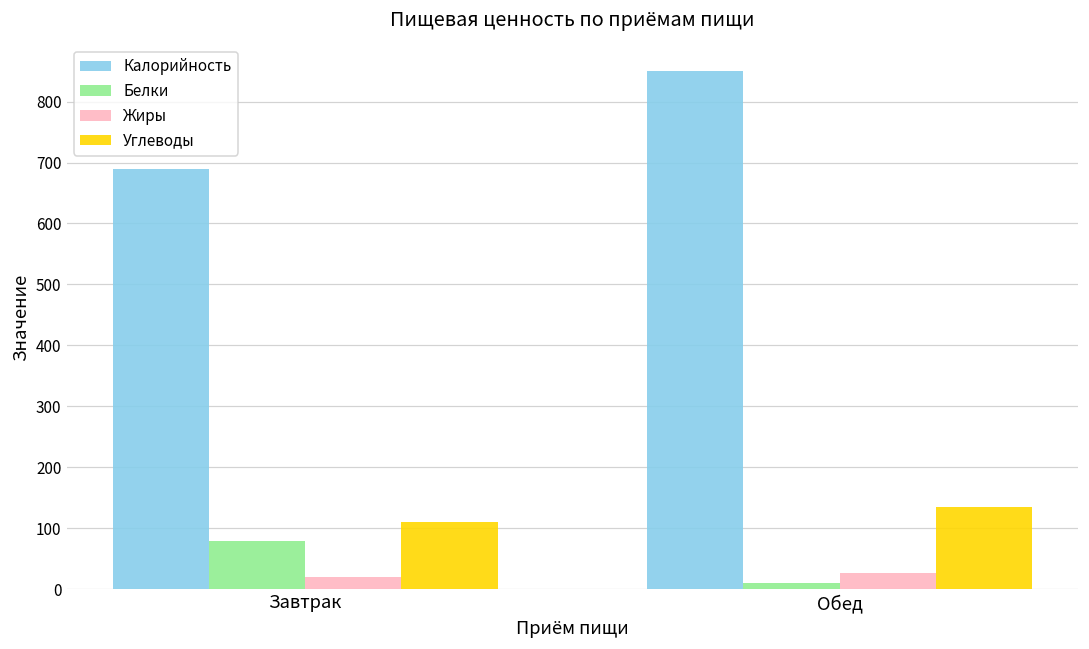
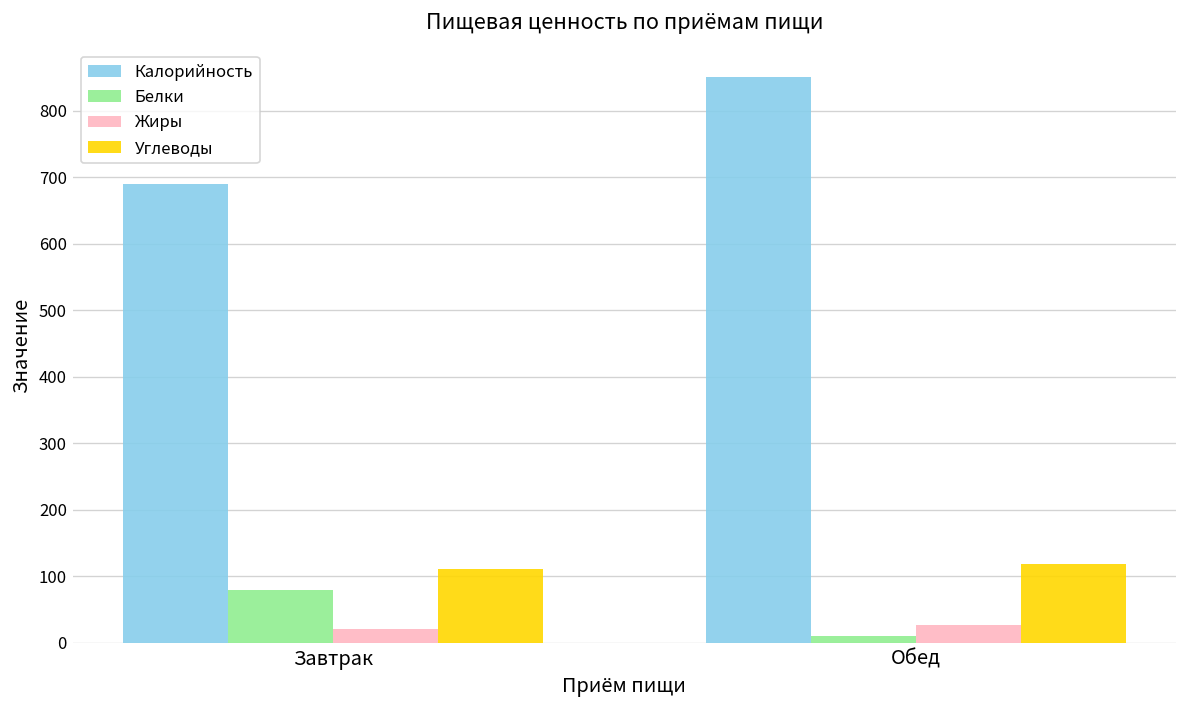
  {
    "Калорийность": {
      "Завтрак": 690,
      "Обед": 850
    },
    "Белки": {
      "Завтрак": 80,
      "Обед": 10
    },
    "Жиры": {
      "Завтрак": 20,
      "Обед": 30
    },
    "Углеводы": {
      "Завтрак": 110,
-     "Обед": 130
+     "Обед": 120
    }
  }
